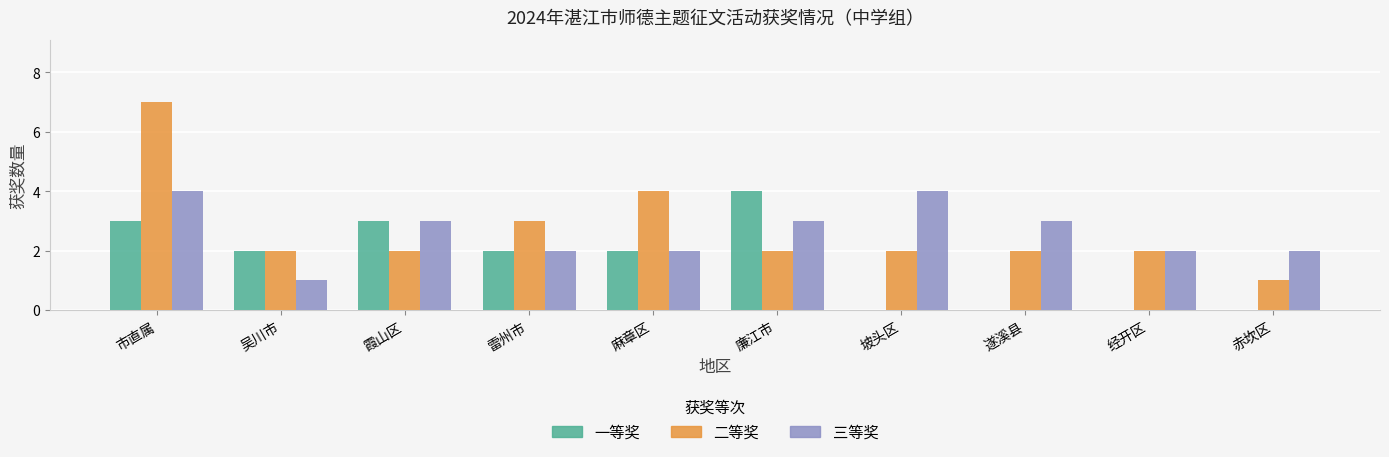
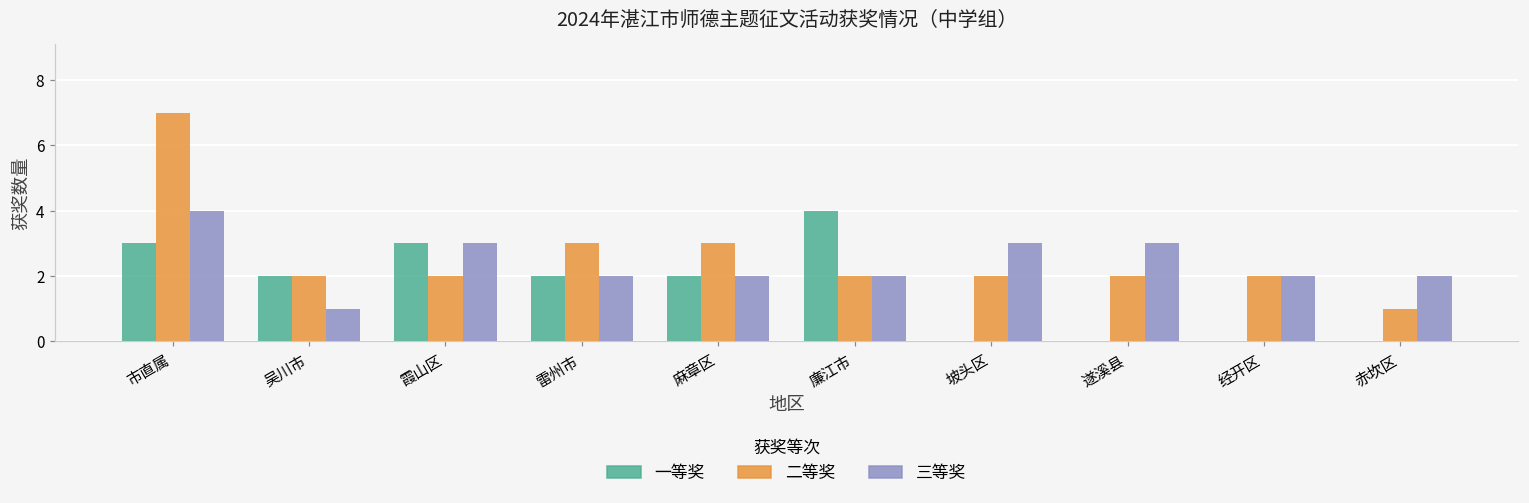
  {
    "一等奖": {
      "市直属": 3,
      "吴川市": 2,
      "霞山区": 3,
      "雷州市": 2,
      "麻章区": 2,
      "廉江市": 4,
      "坡头区": 0,
      "遂溪县": 0,
      "经开区": 0,
      "赤坎区": 0
    },
    "二等奖": {
      "市直属": 7,
      "吴川市": 2,
      "霞山区": 2,
      "雷州市": 3,
-     "麻章区": 4,
+     "麻章区": 3,
      "廉江市": 2,
      "坡头区": 2,
      "遂溪县": 2,
      "经开区": 2,
      "赤坎区": 1
    },
    "三等奖": {
      "市直属": 4,
      "吴川市": 1,
      "霞山区": 3,
      "雷州市": 2,
      "麻章区": 2,
-     "廉江市": 3,
-     "坡头区": 4,
+     "廉江市": 2,
+     "坡头区": 3,
      "遂溪县": 3,
      "经开区": 2,
      "赤坎区": 2
    }
  }
